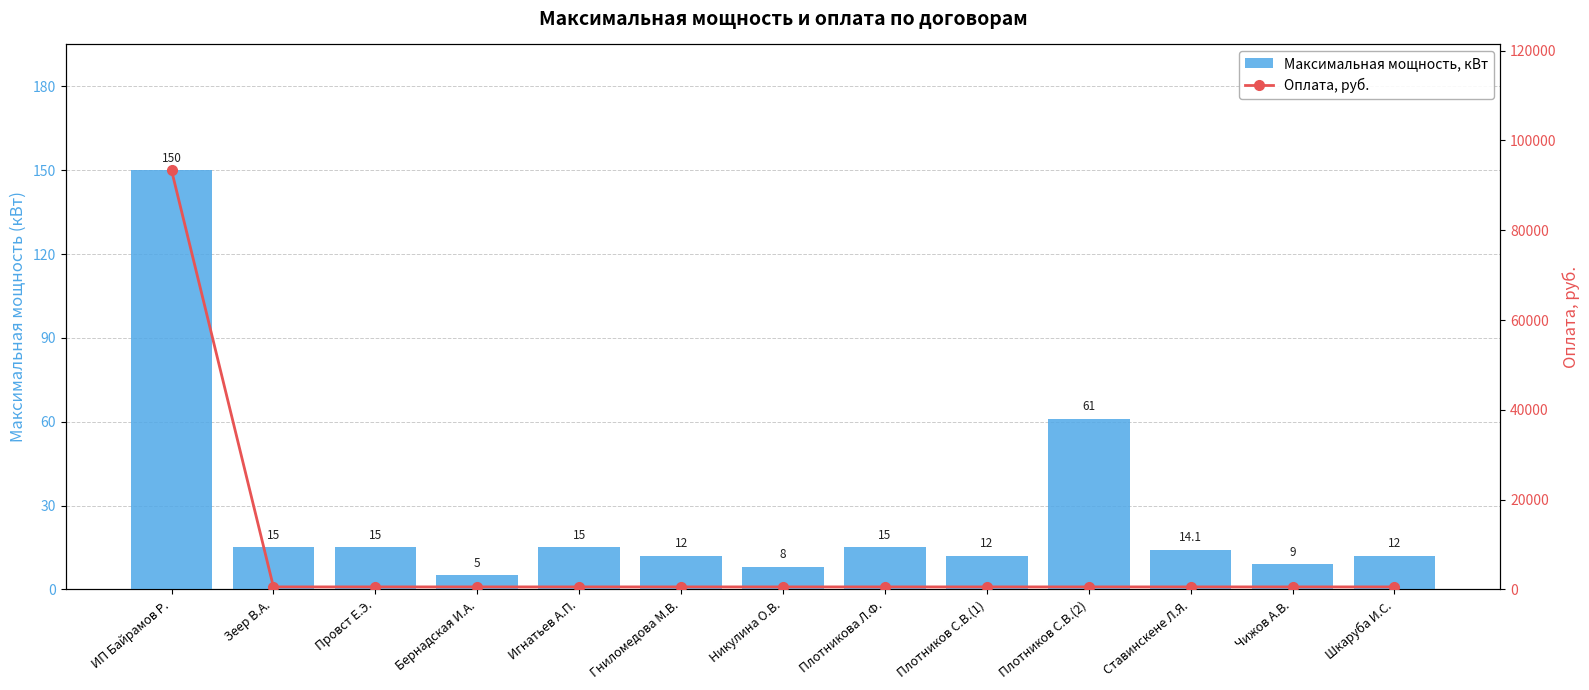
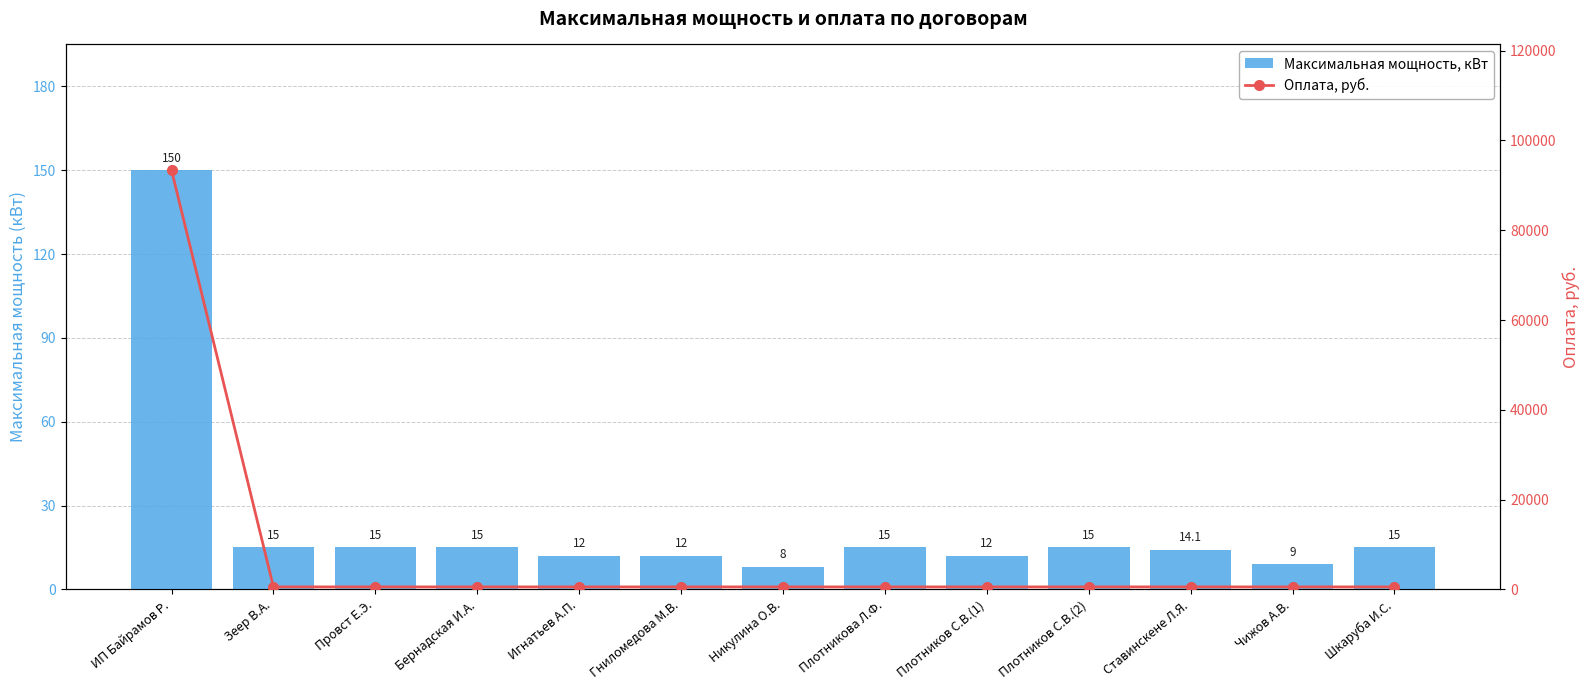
  {
    "Максимальная мощность, кВт": {
      "ИП Байрамов Р.": 150,
      "Зеер В.А.": 15,
      "Провст Е.Э.": 15,
-     "Бернадская И.А.": 5,
-     "Игнатьев А.П.": 15,
+     "Бернадская И.А.": 15,
+     "Игнатьев А.П.": 12,
      "Гниломедова М.В.": 12,
      "Никулина О.В.": 8,
      "Плотникова Л.Ф.": 15,
      "Плотников С.В.(1)": 12,
-     "Плотников С.В.(2)": 61,
+     "Плотников С.В.(2)": 15,
      "Ставинскене Л.Я.": 14.1,
      "Чижов А.В.": 9,
-     "Шкаруба И.С.": 12
+     "Шкаруба И.С.": 15
    }
  }
